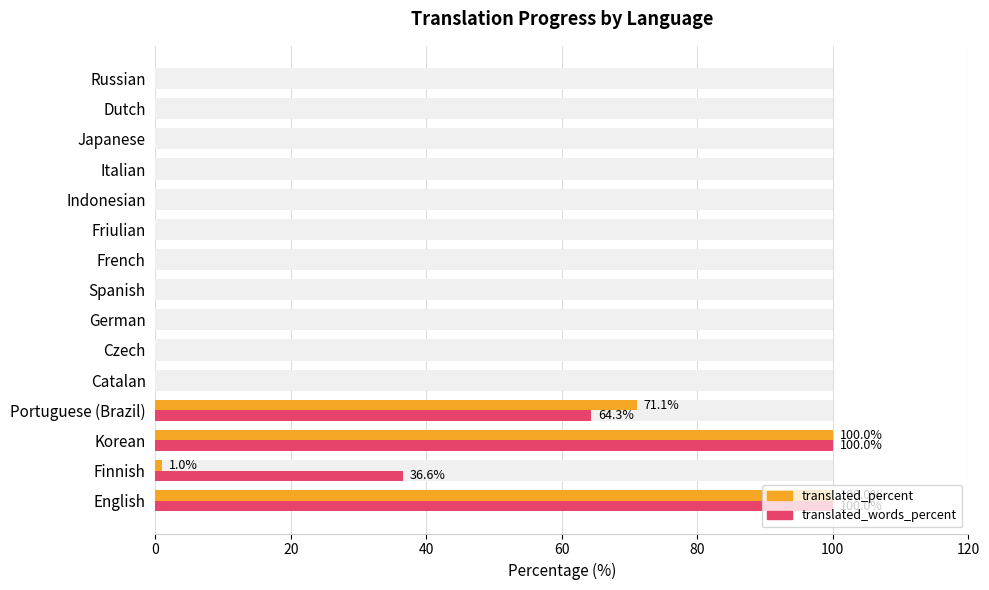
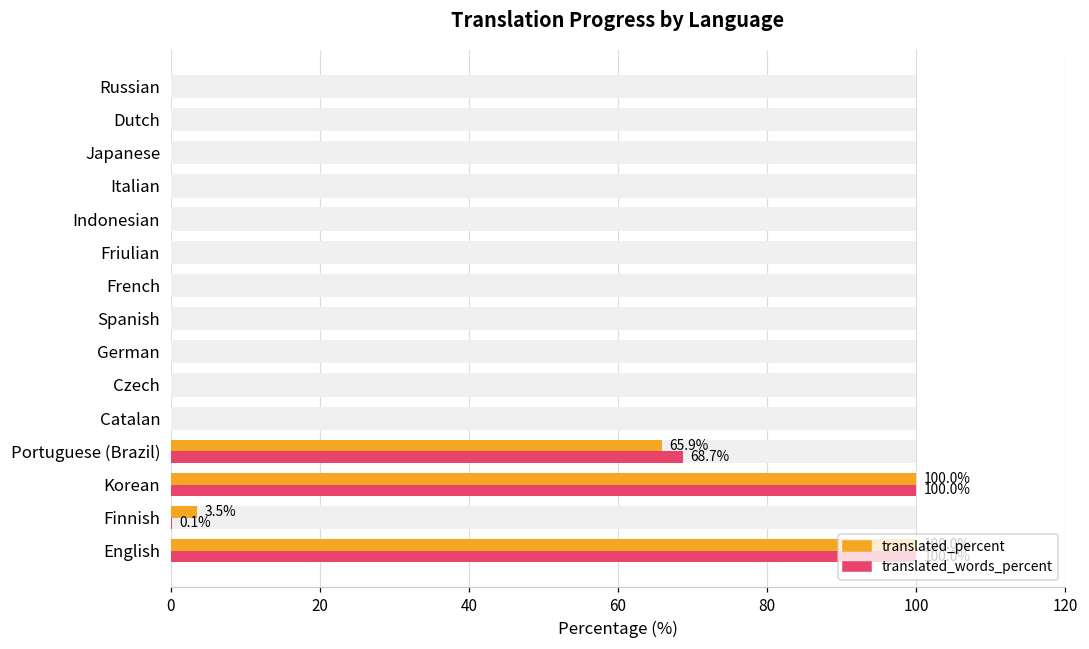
  {
    "translated_percent": {
-     "Portuguese (Brazil)": "71.1%",
-     "Finnish": "1.0%"
+     "Portuguese (Brazil)": "65.9%",
+     "Finnish": "3.5%"
    },
    "translated_words_percent": {
-     "Portuguese (Brazil)": "64.3%",
-     "Finnish": "36.6%"
+     "Portuguese (Brazil)": "68.7%",
+     "Finnish": "0.1%"
    }
  }
